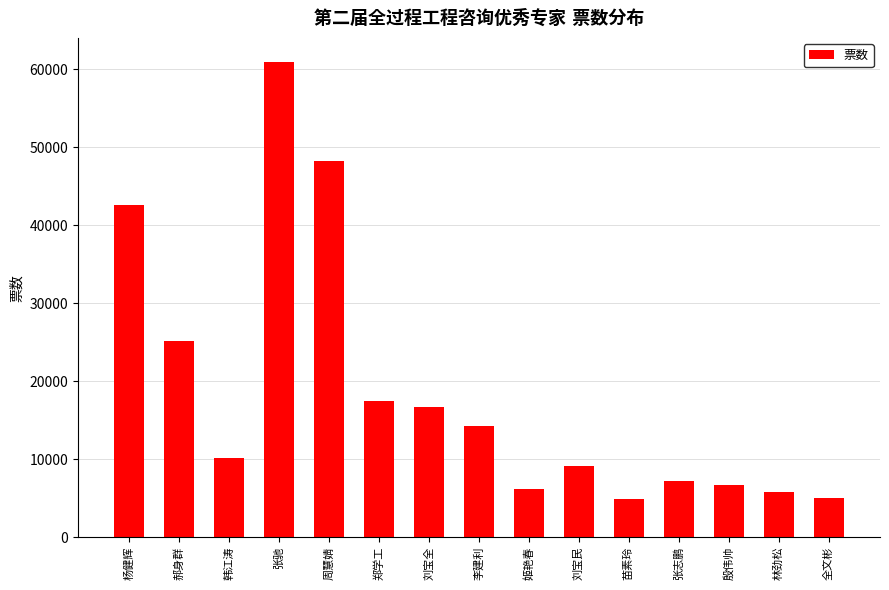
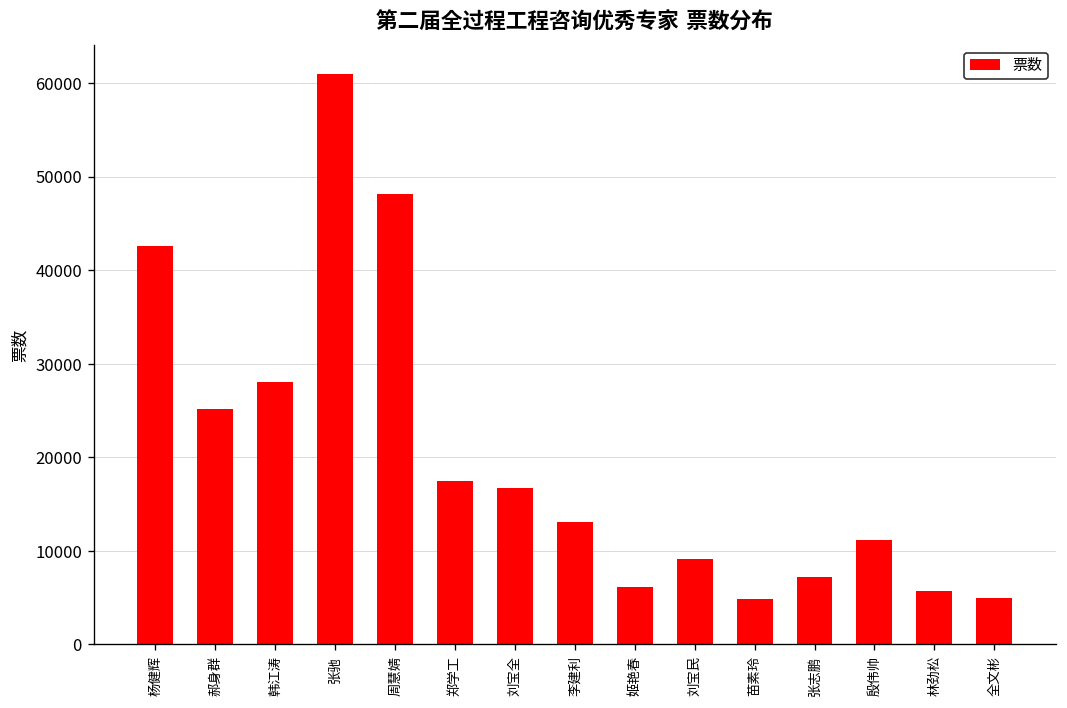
  {
    "杨健辉": 43000,
    "郝身群": 25000,
-   "韩江涛": 10000,
+   "韩江涛": 28000,
    "张驰": 61000,
    "周慧婧": 48000,
    "郑学工": 17000,
    "刘宝全": 17000,
-   "李建利": 14000,
+   "李建利": 13000,
    "姬艳春": 6000,
    "刘宝民": 9000,
    "苗素玲": 5000,
    "张志鹏": 7000,
-   "殷伟帅": 7000,
+   "殷伟帅": 11000,
    "林劲松": 6000,
    "全文彬": 5000
  }
